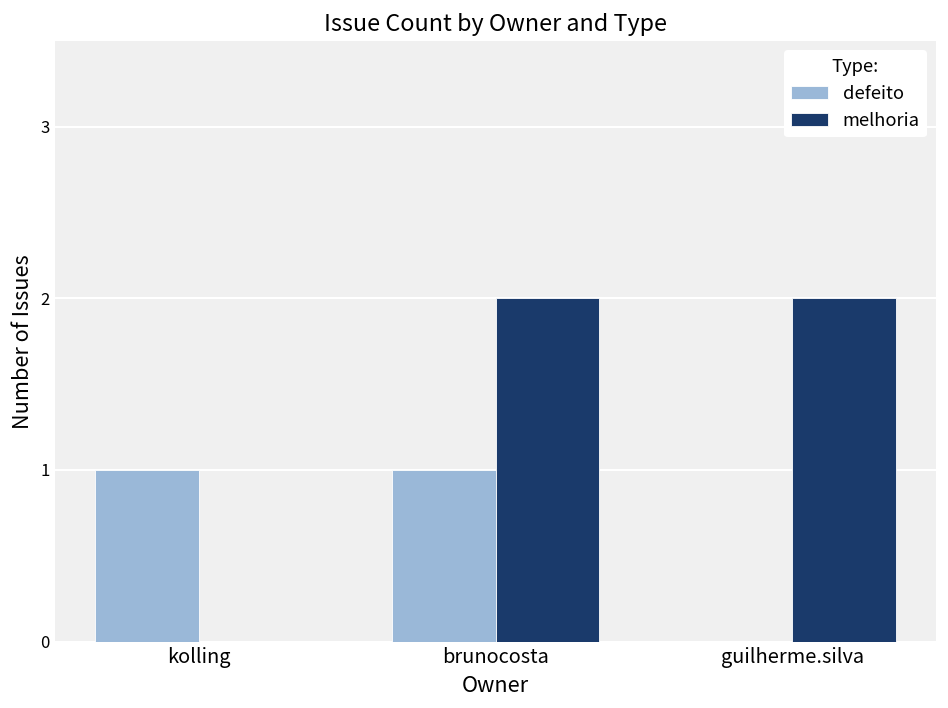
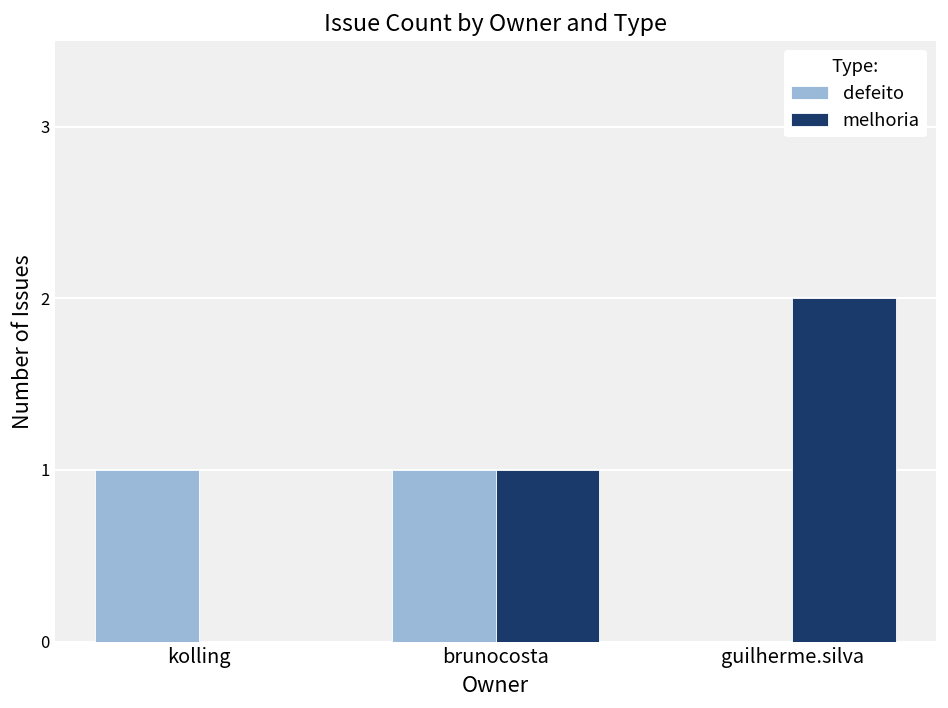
  {
    "defeito": {
      "kolling": 1,
      "brunocosta": 1,
      "guilherme.silva": 0
    },
    "melhoria": {
      "kolling": 0,
-     "brunocosta": 2,
+     "brunocosta": 1,
      "guilherme.silva": 2
    }
  }
